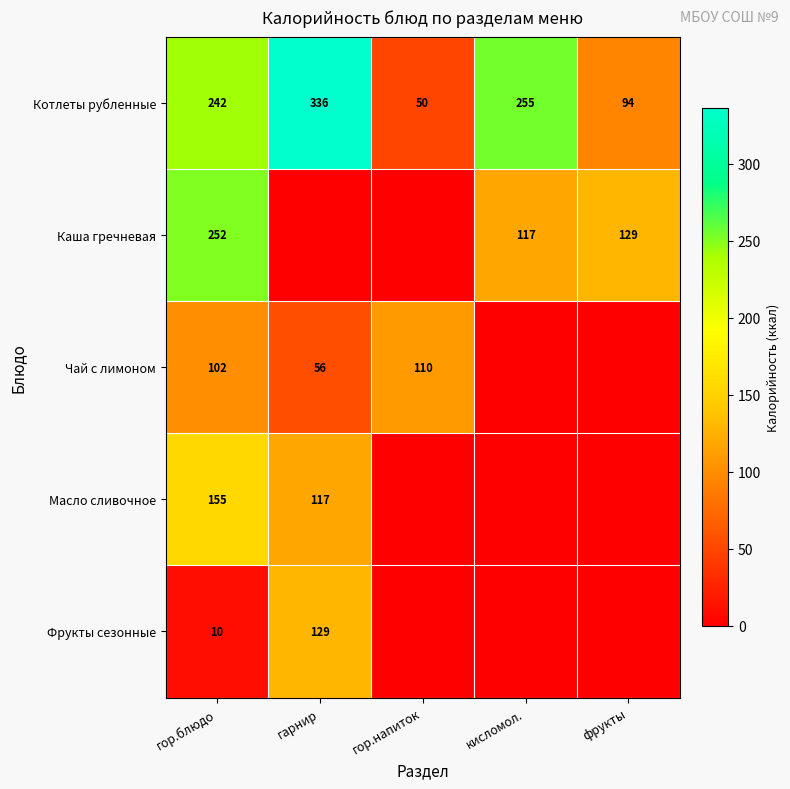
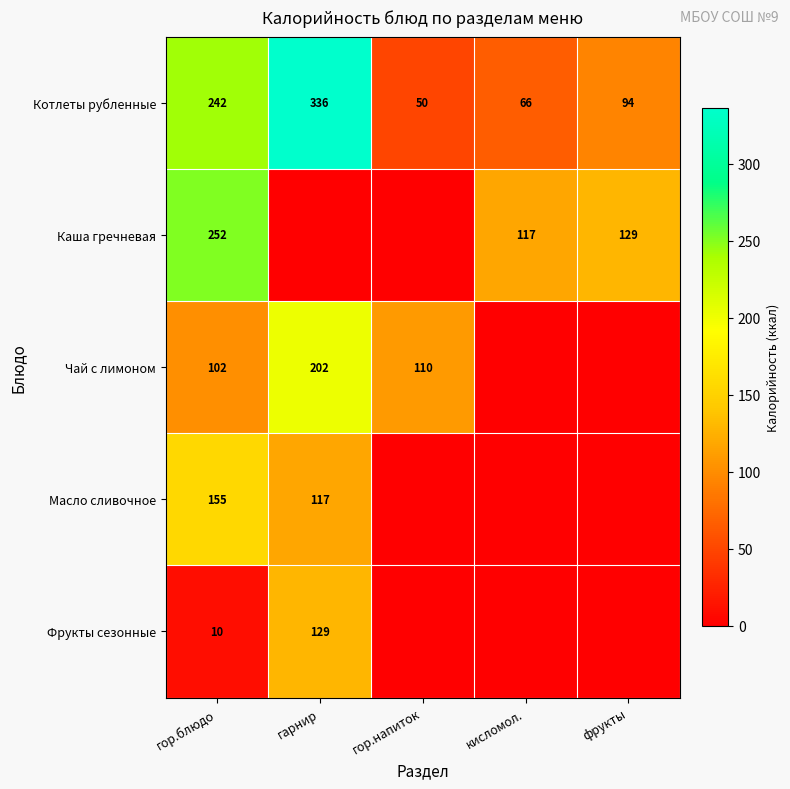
  {
    "Котлеты рубленные": {
      "гор.блюдо": 242,
      "гарнир": 336,
      "гор.напиток": 50,
-     "кисломол.": 255,
+     "кисломол.": 66,
      "фрукты": 94
    },
    "Каша гречневая": {
      "гор.блюдо": 252,
      "кисломол.": 117,
      "фрукты": 129
    },
    "Чай с лимоном": {
      "гор.блюдо": 102,
-     "гарнир": 56,
+     "гарнир": 202,
      "гор.напиток": 110
    },
    "Масло сливочное": {
      "гор.блюдо": 155,
      "гарнир": 117
    },
    "Фрукты сезонные": {
      "гор.блюдо": 10,
      "гарнир": 129
    }
  }
